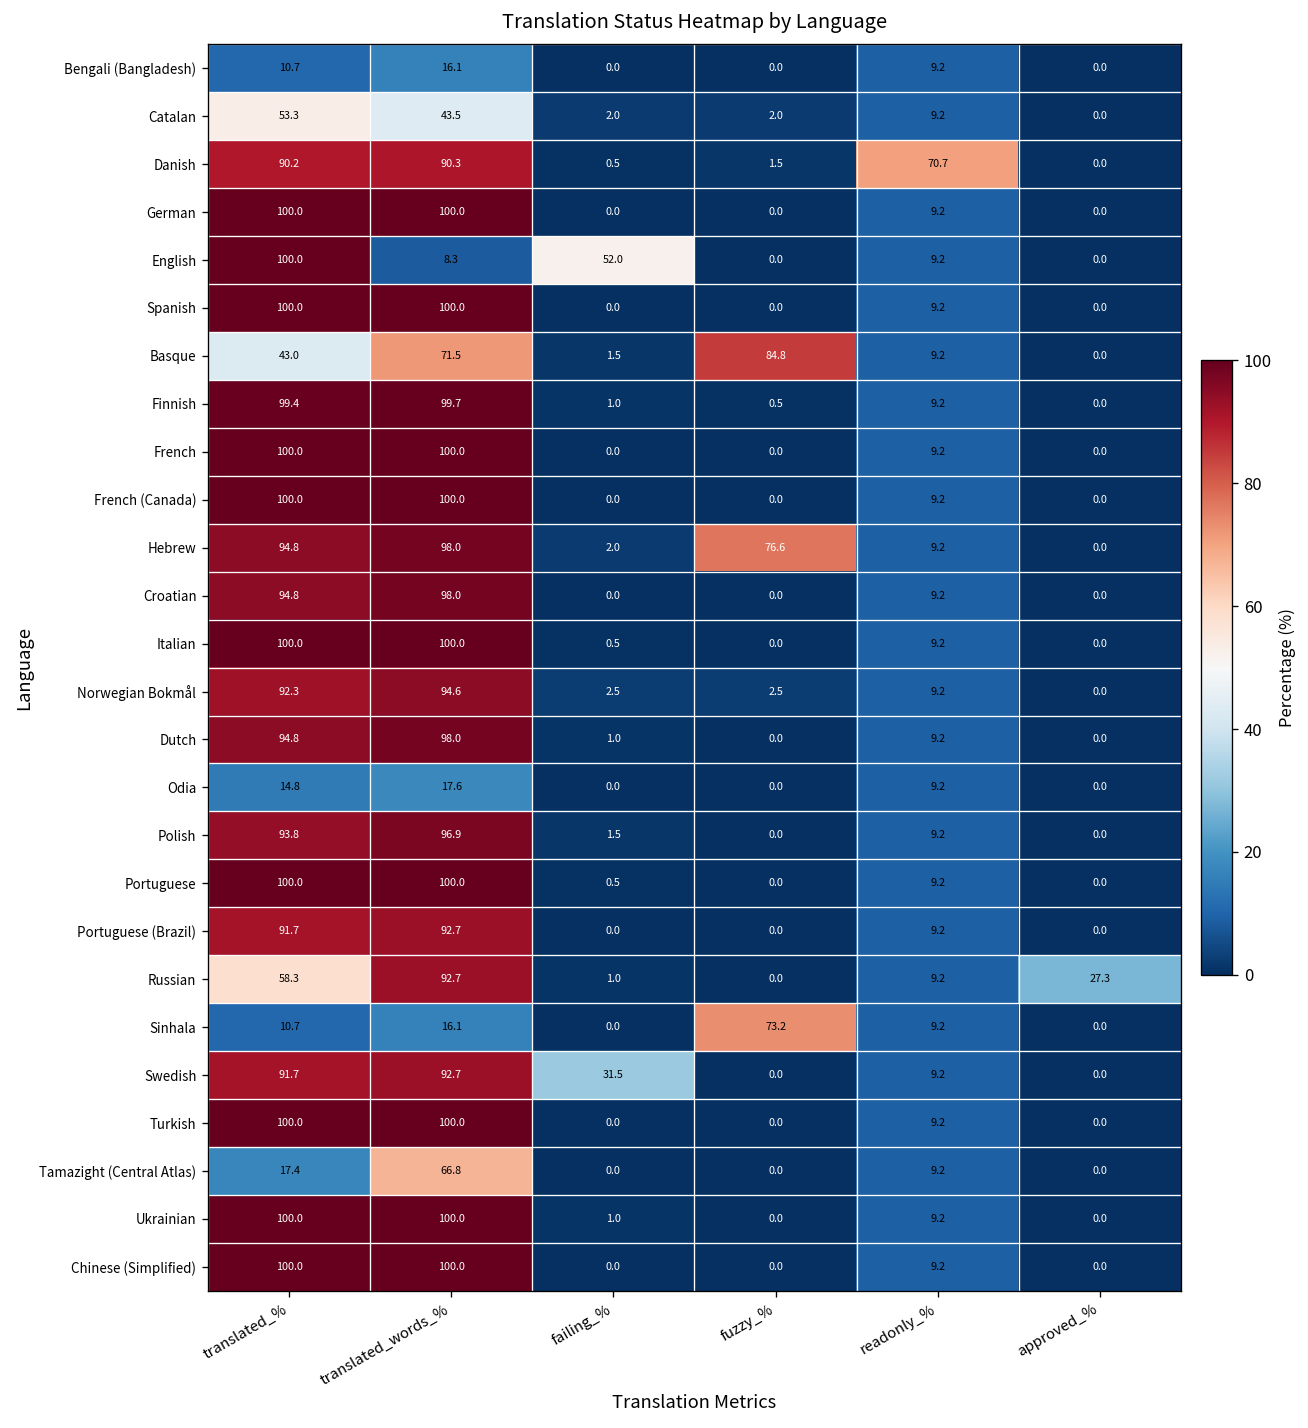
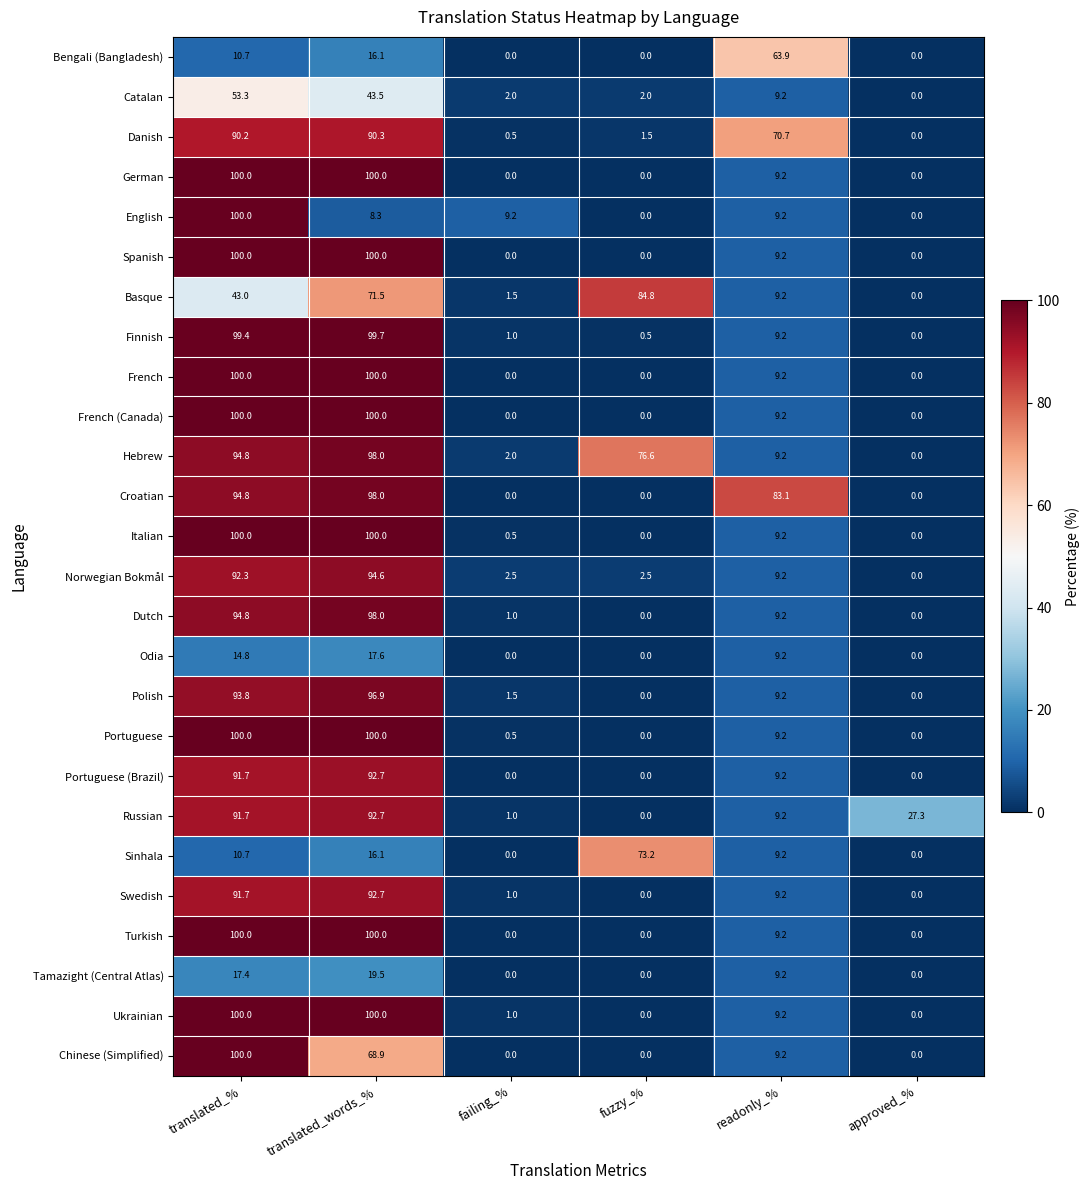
  {
    "Bengali (Bangladesh)": {
      "translated_%": 10.7,
      "translated_words_%": 16.1,
      "failing_%": 0.0,
      "fuzzy_%": 0.0,
-     "readonly_%": 9.2,
+     "readonly_%": 63.9,
      "approved_%": 0.0
    },
    "Catalan": {
      "translated_%": 53.3,
      "translated_words_%": 43.5,
      "failing_%": 2.0,
      "fuzzy_%": 2.0,
      "readonly_%": 9.2,
      "approved_%": 0.0
    },
    "Danish": {
      "translated_%": 90.2,
      "translated_words_%": 90.3,
      "failing_%": 0.5,
      "fuzzy_%": 1.5,
      "readonly_%": 70.7,
      "approved_%": 0.0
    },
    "German": {
      "translated_%": 100.0,
      "translated_words_%": 100.0,
      "failing_%": 0.0,
      "fuzzy_%": 0.0,
      "readonly_%": 9.2,
      "approved_%": 0.0
    },
    "English": {
      "translated_%": 100.0,
      "translated_words_%": 8.3,
-     "failing_%": 52.0,
+     "failing_%": 9.2,
      "fuzzy_%": 0.0,
      "readonly_%": 9.2,
      "approved_%": 0.0
    },
    "Spanish": {
      "translated_%": 100.0,
      "translated_words_%": 100.0,
      "failing_%": 0.0,
      "fuzzy_%": 0.0,
      "readonly_%": 9.2,
      "approved_%": 0.0
    },
    "Basque": {
      "translated_%": 43.0,
      "translated_words_%": 71.5,
      "failing_%": 1.5,
      "fuzzy_%": 84.8,
      "readonly_%": 9.2,
      "approved_%": 0.0
    },
    "Finnish": {
      "translated_%": 99.4,
      "translated_words_%": 99.7,
      "failing_%": 1.0,
      "fuzzy_%": 0.5,
      "readonly_%": 9.2,
      "approved_%": 0.0
    },
    "French": {
      "translated_%": 100.0,
      "translated_words_%": 100.0,
      "failing_%": 0.0,
      "fuzzy_%": 0.0,
      "readonly_%": 9.2,
      "approved_%": 0.0
    },
    "French (Canada)": {
      "translated_%": 100.0,
      "translated_words_%": 100.0,
      "failing_%": 0.0,
      "fuzzy_%": 0.0,
      "readonly_%": 9.2,
      "approved_%": 0.0
    },
    "Hebrew": {
      "translated_%": 94.8,
      "translated_words_%": 98.0,
      "failing_%": 2.0,
      "fuzzy_%": 76.6,
      "readonly_%": 9.2,
      "approved_%": 0.0
    },
    "Croatian": {
      "translated_%": 94.8,
      "translated_words_%": 98.0,
      "failing_%": 0.0,
      "fuzzy_%": 0.0,
-     "readonly_%": 9.2,
+     "readonly_%": 83.1,
      "approved_%": 0.0
    },
    "Italian": {
      "translated_%": 100.0,
      "translated_words_%": 100.0,
      "failing_%": 0.5,
      "fuzzy_%": 0.0,
      "readonly_%": 9.2,
      "approved_%": 0.0
    },
    "Norwegian Bokmål": {
      "translated_%": 92.3,
      "translated_words_%": 94.6,
      "failing_%": 2.5,
      "fuzzy_%": 2.5,
      "readonly_%": 9.2,
      "approved_%": 0.0
    },
    "Dutch": {
      "translated_%": 94.8,
      "translated_words_%": 98.0,
      "failing_%": 1.0,
      "fuzzy_%": 0.0,
      "readonly_%": 9.2,
      "approved_%": 0.0
    },
    "Odia": {
      "translated_%": 14.8,
      "translated_words_%": 17.6,
      "failing_%": 0.0,
      "fuzzy_%": 0.0,
      "readonly_%": 9.2,
      "approved_%": 0.0
    },
    "Polish": {
      "translated_%": 93.8,
      "translated_words_%": 96.9,
      "failing_%": 1.5,
      "fuzzy_%": 0.0,
      "readonly_%": 9.2,
      "approved_%": 0.0
    },
    "Portuguese": {
      "translated_%": 100.0,
      "translated_words_%": 100.0,
      "failing_%": 0.5,
      "fuzzy_%": 0.0,
      "readonly_%": 9.2,
      "approved_%": 0.0
    },
    "Portuguese (Brazil)": {
      "translated_%": 91.7,
      "translated_words_%": 92.7,
      "failing_%": 0.0,
      "fuzzy_%": 0.0,
      "readonly_%": 9.2,
      "approved_%": 0.0
    },
    "Russian": {
-     "translated_%": 58.3,
+     "translated_%": 91.7,
      "translated_words_%": 92.7,
      "failing_%": 1.0,
      "fuzzy_%": 0.0,
      "readonly_%": 9.2,
      "approved_%": 27.3
    },
    "Sinhala": {
      "translated_%": 10.7,
      "translated_words_%": 16.1,
      "failing_%": 0.0,
      "fuzzy_%": 73.2,
      "readonly_%": 9.2,
      "approved_%": 0.0
    },
    "Swedish": {
      "translated_%": 91.7,
      "translated_words_%": 92.7,
-     "failing_%": 31.5,
+     "failing_%": 1.0,
      "fuzzy_%": 0.0,
      "readonly_%": 9.2,
      "approved_%": 0.0
    },
    "Turkish": {
      "translated_%": 100.0,
      "translated_words_%": 100.0,
      "failing_%": 0.0,
      "fuzzy_%": 0.0,
      "readonly_%": 9.2,
      "approved_%": 0.0
    },
    "Tamazight (Central Atlas)": {
      "translated_%": 17.4,
-     "translated_words_%": 66.8,
+     "translated_words_%": 19.5,
      "failing_%": 0.0,
      "fuzzy_%": 0.0,
      "readonly_%": 9.2,
      "approved_%": 0.0
    },
    "Ukrainian": {
      "translated_%": 100.0,
      "translated_words_%": 100.0,
      "failing_%": 1.0,
      "fuzzy_%": 0.0,
      "readonly_%": 9.2,
      "approved_%": 0.0
    },
    "Chinese (Simplified)": {
      "translated_%": 100.0,
-     "translated_words_%": 100.0,
+     "translated_words_%": 68.9,
      "failing_%": 0.0,
      "fuzzy_%": 0.0,
      "readonly_%": 9.2,
      "approved_%": 0.0
    }
  }
